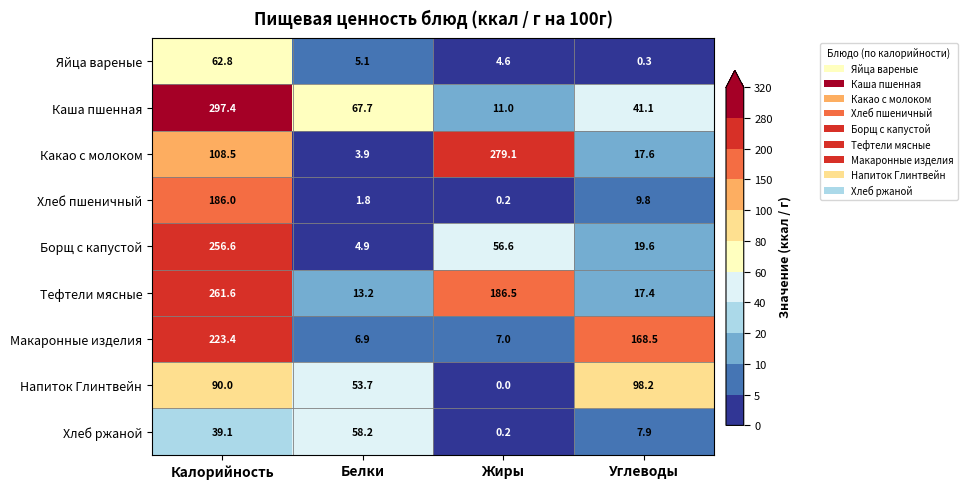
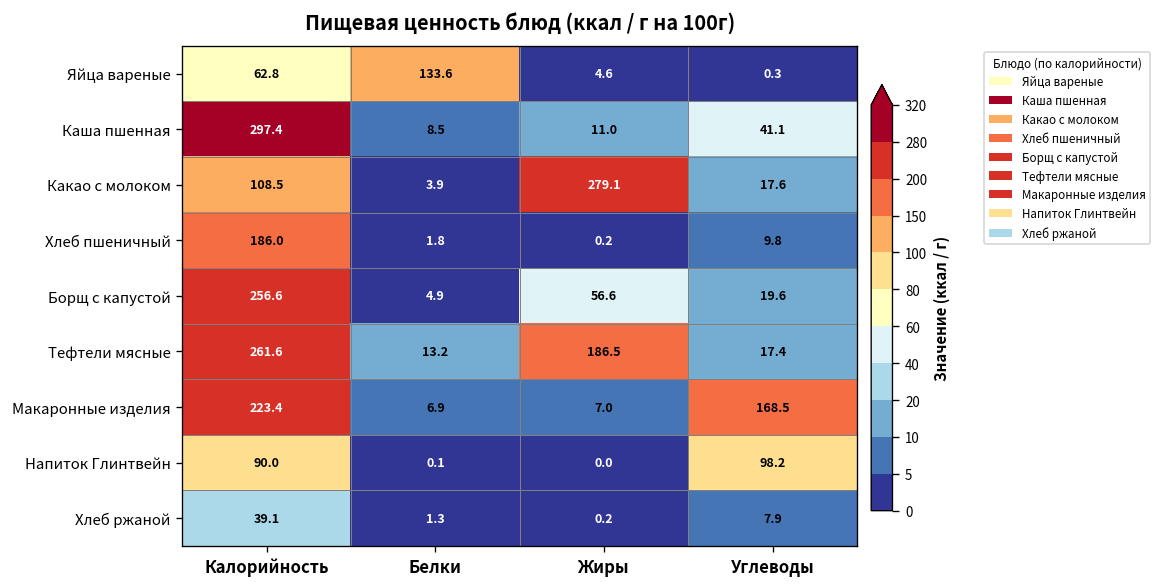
  {
    "Яйца вареные": {
      "Калорийность": 62.8,
-     "Белки": 5.1,
+     "Белки": 133.6,
      "Жиры": 4.6,
      "Углеводы": 0.3
    },
    "Каша пшенная": {
      "Калорийность": 297.4,
-     "Белки": 67.7,
+     "Белки": 8.5,
      "Жиры": 11.0,
      "Углеводы": 41.1
    },
    "Какао с молоком": {
      "Калорийность": 108.5,
      "Белки": 3.9,
      "Жиры": 279.1,
      "Углеводы": 17.6
    },
    "Хлеб пшеничный": {
      "Калорийность": 186.0,
      "Белки": 1.8,
      "Жиры": 0.2,
      "Углеводы": 9.8
    },
    "Борщ с капустой": {
      "Калорийность": 256.6,
      "Белки": 4.9,
      "Жиры": 56.6,
      "Углеводы": 19.6
    },
    "Тефтели мясные": {
      "Калорийность": 261.6,
      "Белки": 13.2,
      "Жиры": 186.5,
      "Углеводы": 17.4
    },
    "Макаронные изделия": {
      "Калорийность": 223.4,
      "Белки": 6.9,
      "Жиры": 7.0,
      "Углеводы": 168.5
    },
    "Напиток Глинтвейн": {
      "Калорийность": 90.0,
-     "Белки": 53.7,
+     "Белки": 0.1,
      "Жиры": 0.0,
      "Углеводы": 98.2
    },
    "Хлеб ржаной": {
      "Калорийность": 39.1,
-     "Белки": 58.2,
+     "Белки": 1.3,
      "Жиры": 0.2,
      "Углеводы": 7.9
    }
  }
